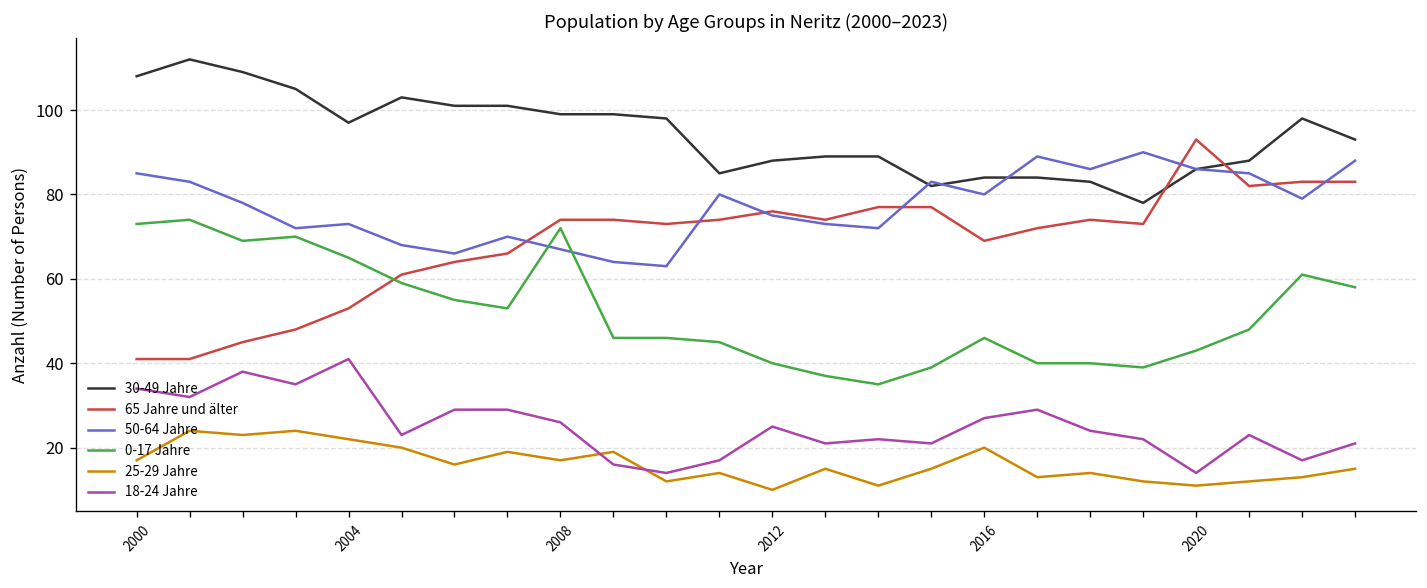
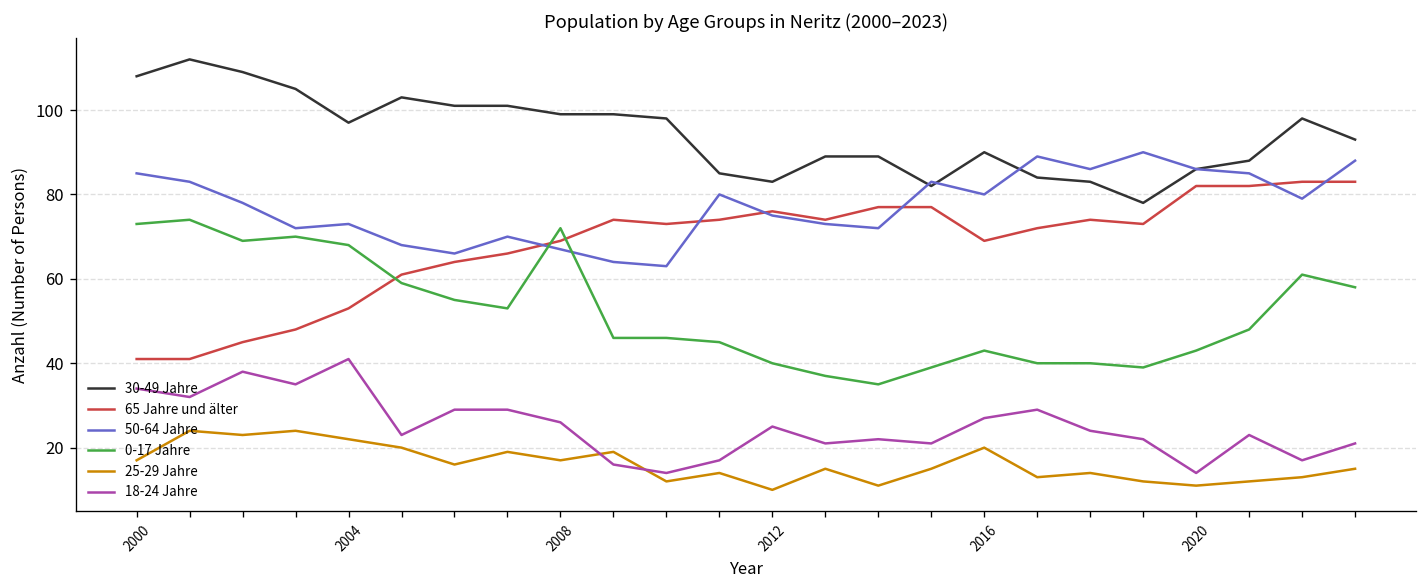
  {
    "30-49 Jahre": {
      "2000": 108,
      "2004": 97,
      "2008": 99,
-     "2012": 88,
-     "2016": 84
+     "2012": 83,
+     "2016": 90
    },
    "65 Jahre und älter": {
      "2000": 41,
      "2004": 53,
-     "2008": 74,
+     "2008": 69,
      "2012": 76,
      "2016": 69,
-     "2020": 93
+     "2020": 82
    },
    "50-64 Jahre": {
      "2000": 85,
      "2004": 73,
      "2008": 67,
      "2012": 75,
      "2016": 80
    },
    "0-17 Jahre": {
      "2000": 73,
-     "2004": 65,
+     "2004": 68,
      "2008": 72,
      "2012": 40,
-     "2016": 46,
+     "2016": 43,
      "2020": 43
    },
    "25-29 Jahre": {
      "2000": 17,
      "2004": 22,
      "2008": 17,
      "2012": 10,
      "2016": 20,
      "2020": 11
    },
    "18-24 Jahre": {
      "2000": 34,
      "2004": 41,
      "2008": 26,
      "2012": 25,
      "2016": 27,
      "2020": 14
    }
  }
